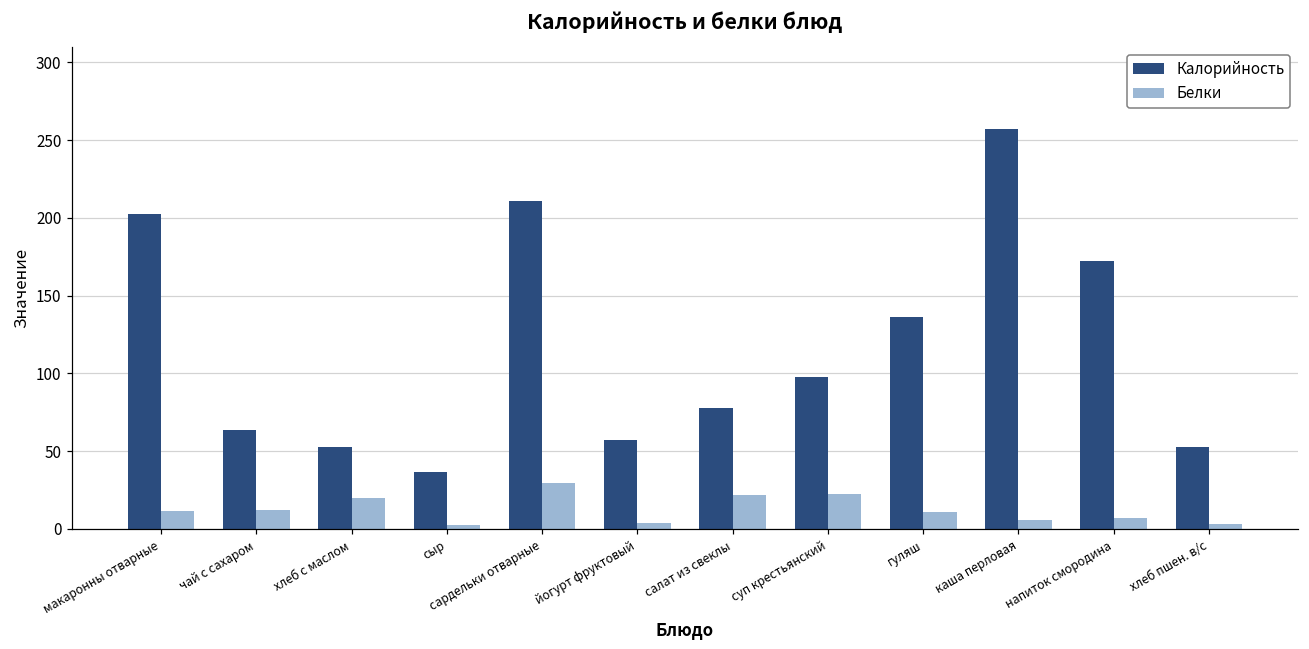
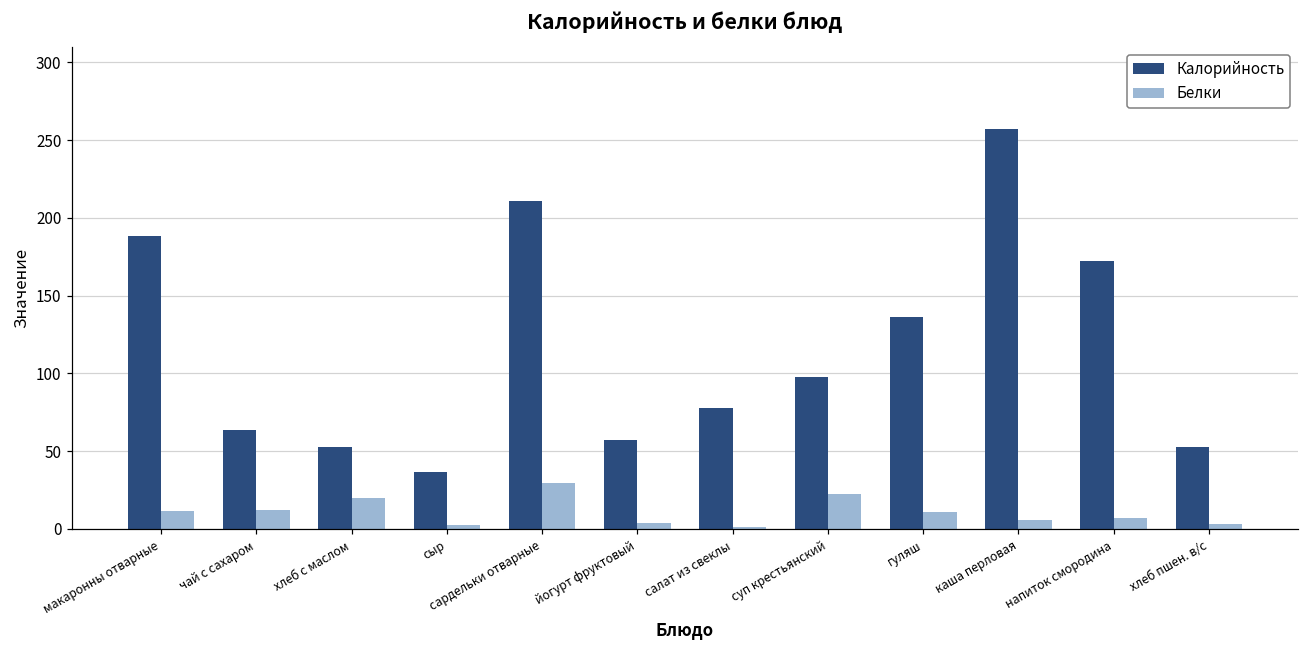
  {
    "Калорийность": {
-     "макаронны отварные": 203,
+     "макаронны отварные": 188,
      "чай с сахаром": 64,
      "хлеб с маслом": 52,
      "сыр": 36,
      "сардельки отварные": 211,
      "йогурт фруктовый": 57,
      "салат из свеклы": 78,
      "суп крестьянский": 98,
      "гуляш": 137,
      "каша перловая": 257,
      "напиток смородина": 172,
      "хлеб пшен. в/с": 52
    },
    "Белки": {
      "макаронны отварные": 12,
      "чай с сахаром": 12,
      "хлеб с маслом": 20,
      "сыр": 2,
      "сардельки отварные": 30,
      "йогурт фруктовый": 4,
-     "салат из свеклы": 22,
+     "салат из свеклы": 1,
      "суп крестьянский": 23,
      "гуляш": 11,
      "каша перловая": 6,
      "напиток смородина": 7,
      "хлеб пшен. в/с": 3
    }
  }
